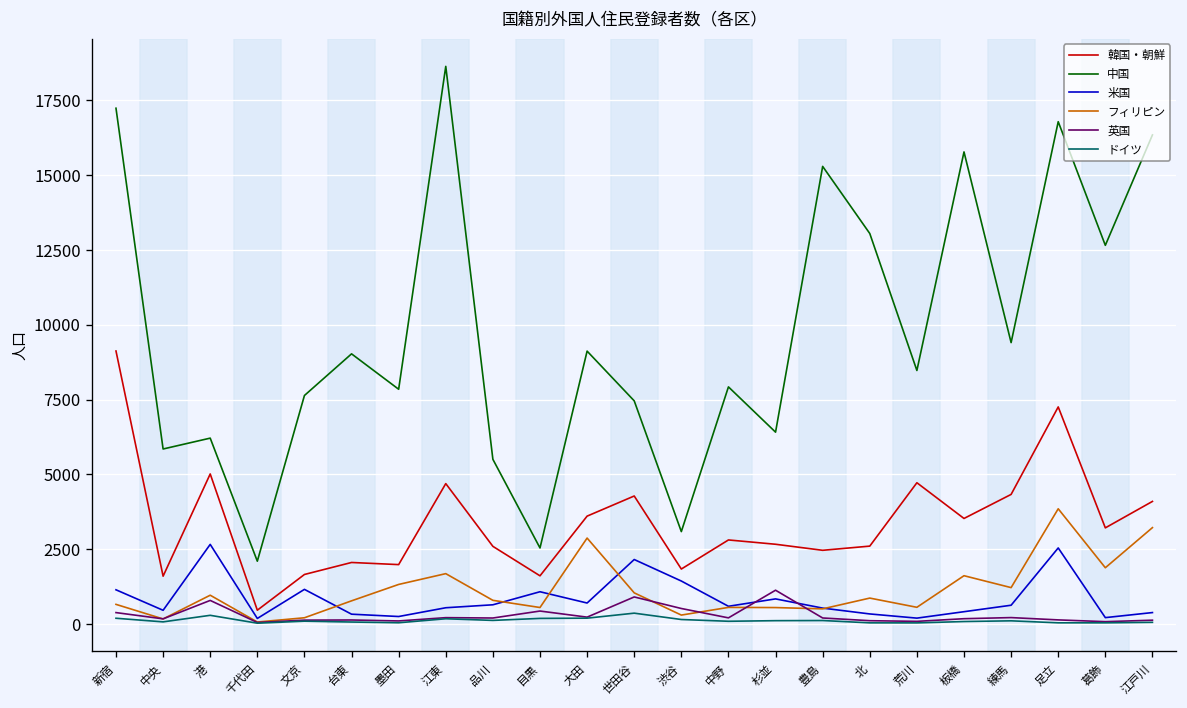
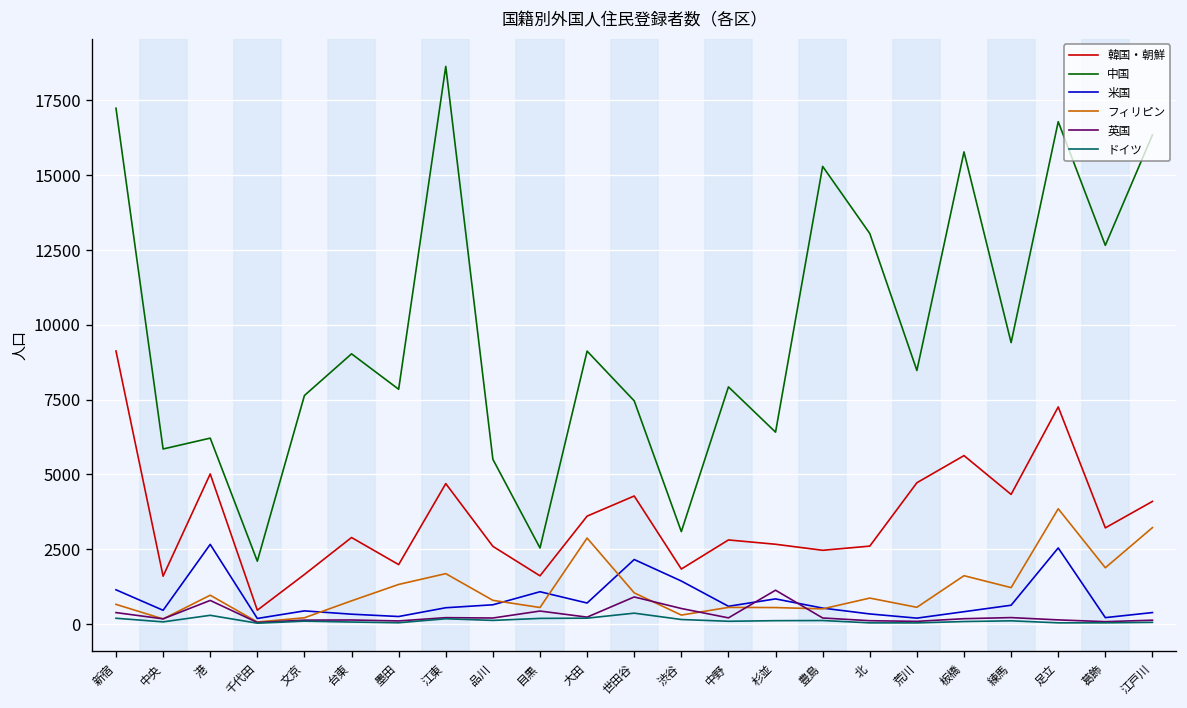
  {
    "韓国・朝鮮": {
      "新宿": 9100,
      "中央": 1600,
      "港": 5000,
      "千代田": 500,
      "文京": 1700,
-     "台東": 2100,
+     "台東": 2900,
      "墨田": 2000,
      "江東": 4700,
      "品川": 2600,
      "目黒": 1600,
      "大田": 3600,
      "世田谷": 4300,
      "渋谷": 1800,
      "中野": 2800,
      "杉並": 2700,
      "豊島": 2500,
      "北": 2600,
      "荒川": 4700,
-     "板橋": 3500,
+     "板橋": 5600,
      "練馬": 4300,
      "足立": 7300,
      "葛飾": 3200,
      "江戸川": 4100
    },
    "中国": {
      "新宿": 17200,
      "中央": 5900,
      "港": 6200,
      "千代田": 2100,
      "文京": 7600,
      "台東": 9000,
      "墨田": 7800,
      "江東": 18600,
      "品川": 5500,
      "目黒": 2500,
      "大田": 9100,
      "世田谷": 7500,
      "渋谷": 3100,
      "中野": 7900,
      "杉並": 6400,
      "豊島": 15300,
      "北": 13100,
      "荒川": 8500,
      "板橋": 15800,
      "練馬": 9400,
      "足立": 16800,
      "葛飾": 12700
    },
    "米国": {
      "新宿": 1100,
      "中央": 500,
      "港": 2700,
      "千代田": 200,
-     "文京": 1200,
+     "文京": 400,
      "台東": 300,
      "墨田": 300,
      "江東": 500,
      "品川": 600,
      "目黒": 1100,
      "大田": 700,
      "世田谷": 2200,
      "渋谷": 1400,
      "杉並": 800,
      "北": 300,
      "荒川": 200,
      "板橋": 400,
      "練馬": 600,
      "足立": 2500,
      "葛飾": 200,
      "江戸川": 400
    },
    "フィリピン": {
      "新宿": 700,
      "港": 1000,
      "台東": 800,
      "墨田": 1300,
      "江東": 1700,
      "品川": 800,
      "目黒": 600,
      "大田": 2900,
      "世田谷": 1000,
      "渋谷": 300,
      "杉並": 600,
      "北": 900,
      "荒川": 600,
      "板橋": 1600,
      "練馬": 1200,
      "足立": 3900,
      "葛飾": 1900,
      "江戸川": 3200
    },
    "英国": {
      "新宿": 400,
      "港": 800,
      "目黒": 400,
      "世田谷": 900,
      "渋谷": 500,
      "中野": 200,
      "杉並": 1100,
      "練馬": 200
    },
    "ドイツ": {
      "新宿": 200,
      "港": 300,
      "目黒": 200,
      "世田谷": 400,
      "渋谷": 200,
      "中野": 100,
      "杉並": 100,
      "練馬": 100
    }
  }
